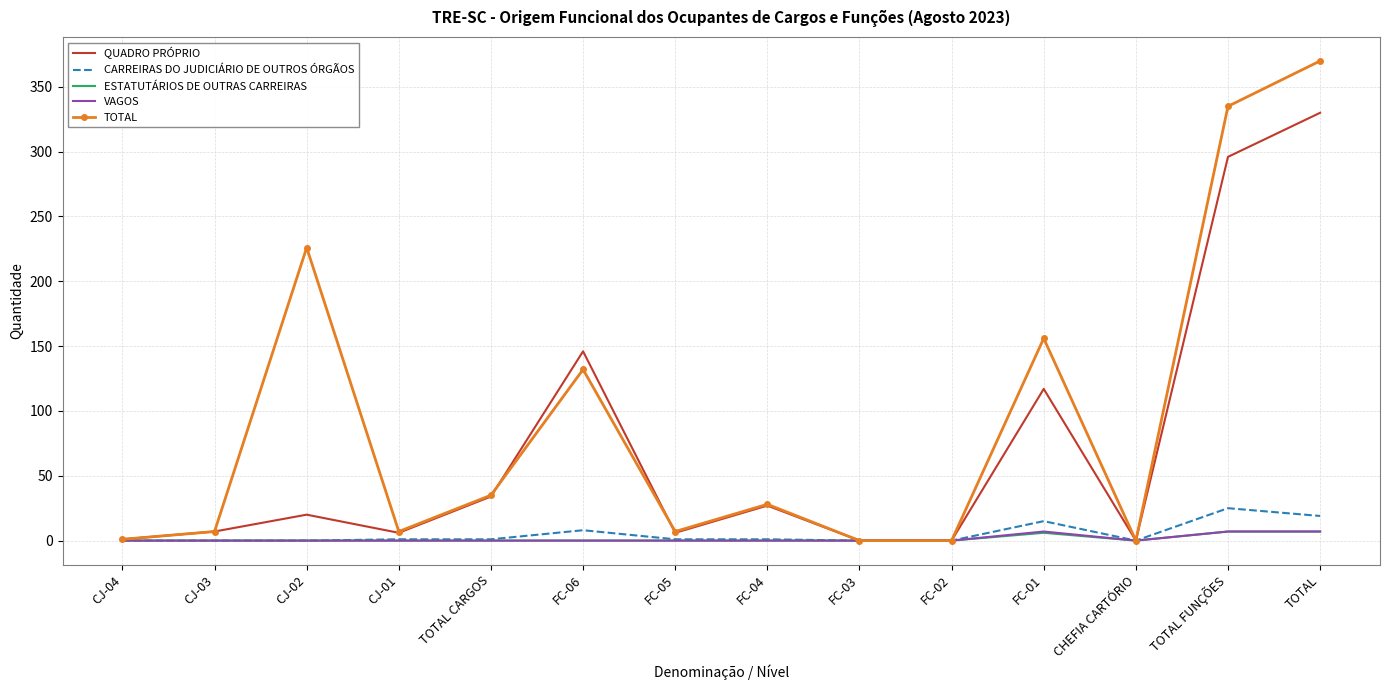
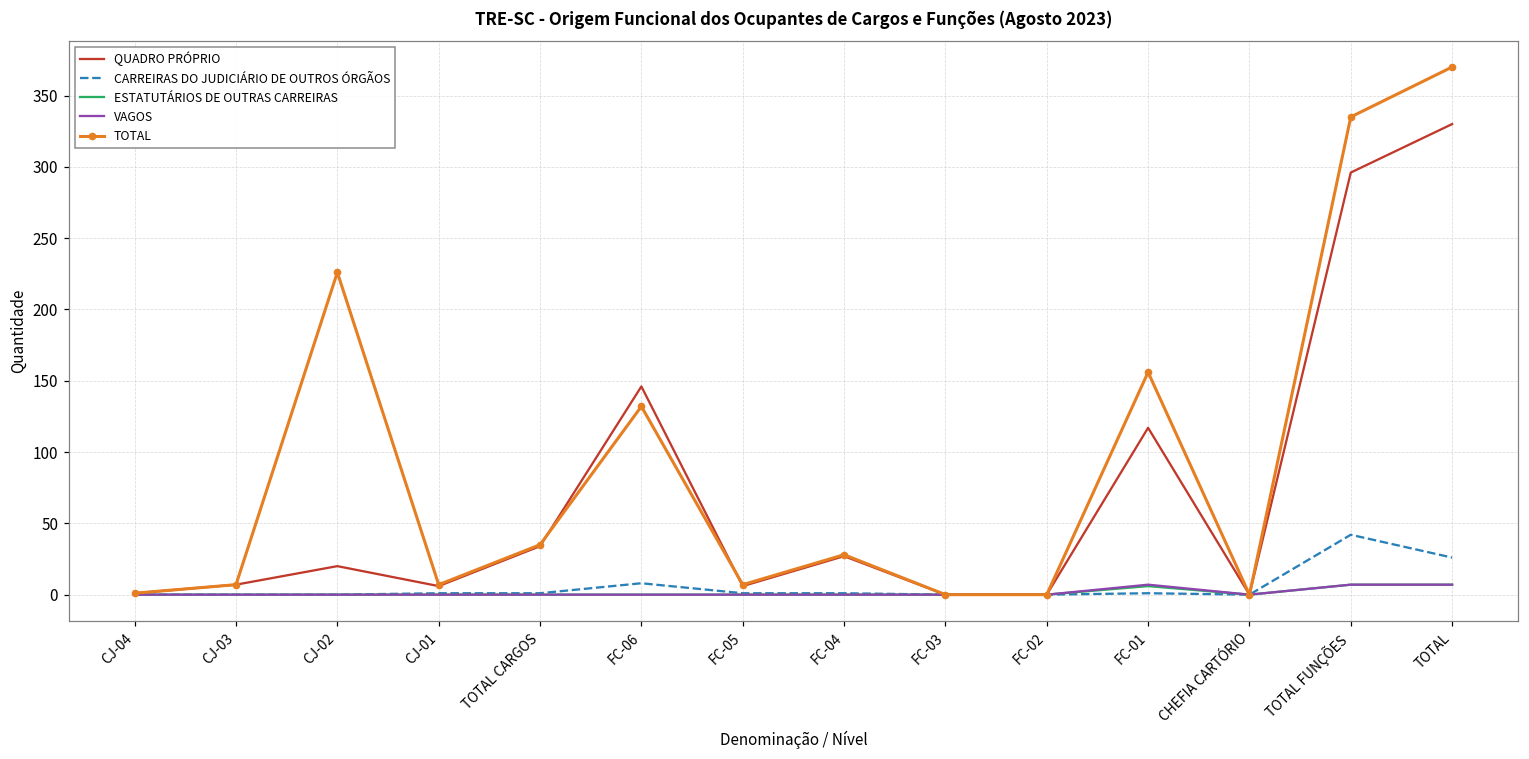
  {
    "QUADRO PRÓPRIO": {
      "CJ-02": 20,
      "FC-06": 146,
      "FC-01": 117,
      "TOTAL FUNÇÕES": 296,
      "TOTAL": 330
    },
    "CARREIRAS DO JUDICIÁRIO DE OUTROS ÓRGÃOS": {
      "FC-06": 8,
-     "FC-01": 15,
-     "TOTAL FUNÇÕES": 25,
-     "TOTAL": 19
+     "FC-01": 1,
+     "TOTAL FUNÇÕES": 42,
+     "TOTAL": 26
    },
    "TOTAL": {
      "CJ-02": 226,
      "FC-06": 132,
      "FC-01": 156,
      "TOTAL FUNÇÕES": 335,
      "TOTAL": 370
    }
  }
